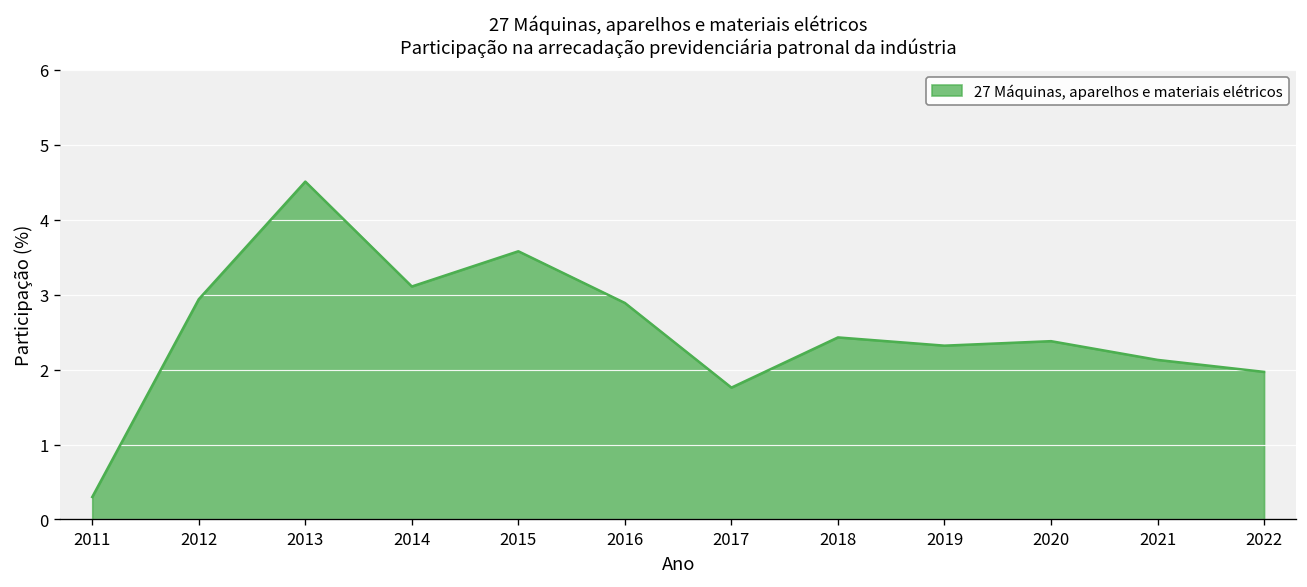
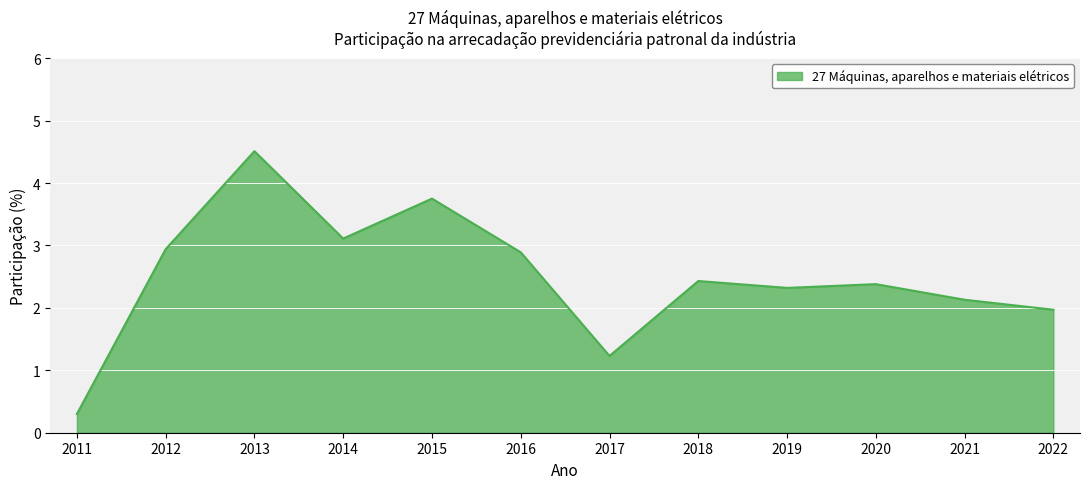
  {
    "2011": 0.3,
    "2012": 2.9,
    "2013": 4.5,
    "2014": 3.1,
-   "2015": 3.6,
+   "2015": 3.8,
    "2016": 2.9,
-   "2017": 1.8,
+   "2017": 1.2,
    "2018": 2.4,
    "2019": 2.3,
    "2020": 2.4,
    "2021": 2.1,
    "2022": 2.0
  }
